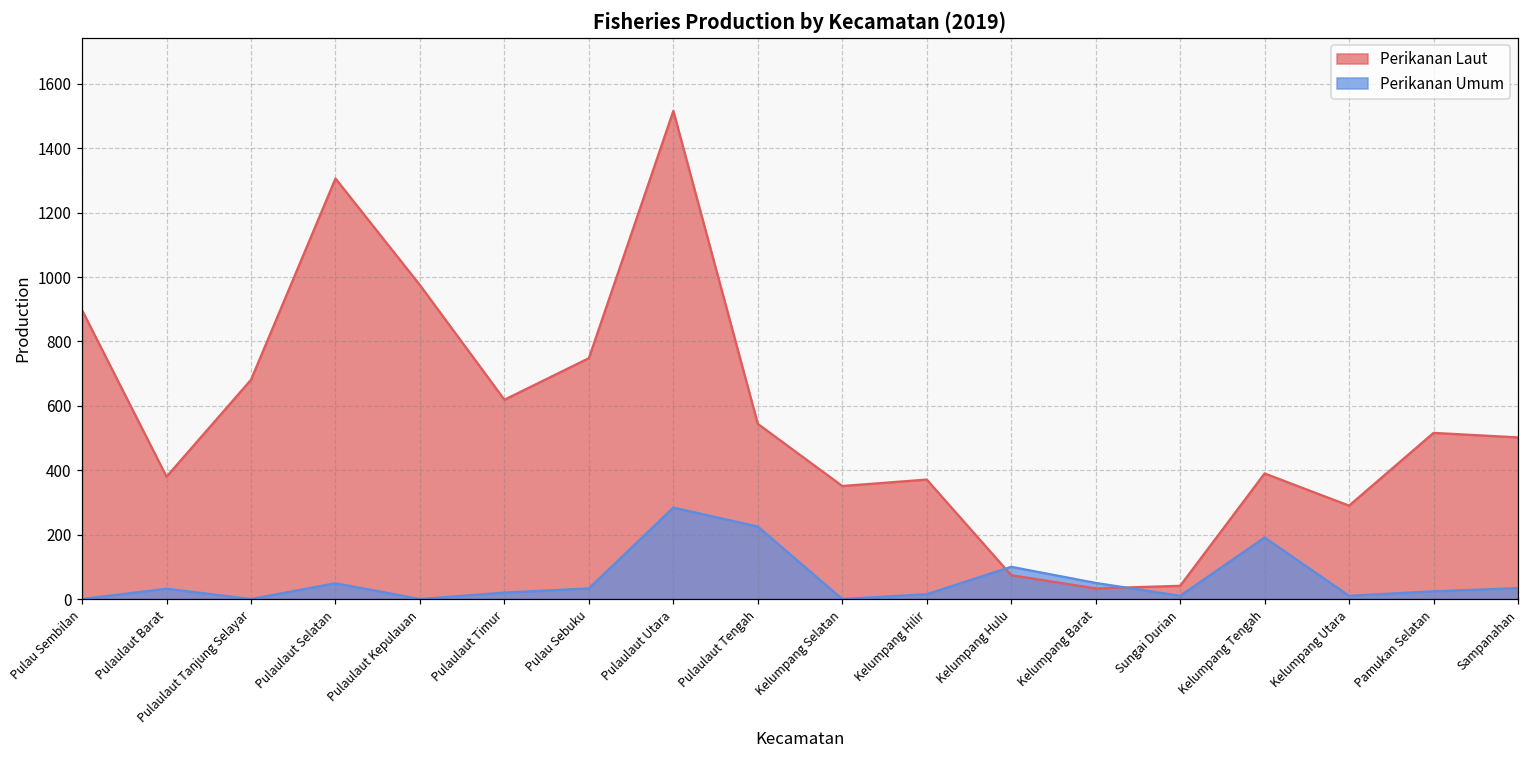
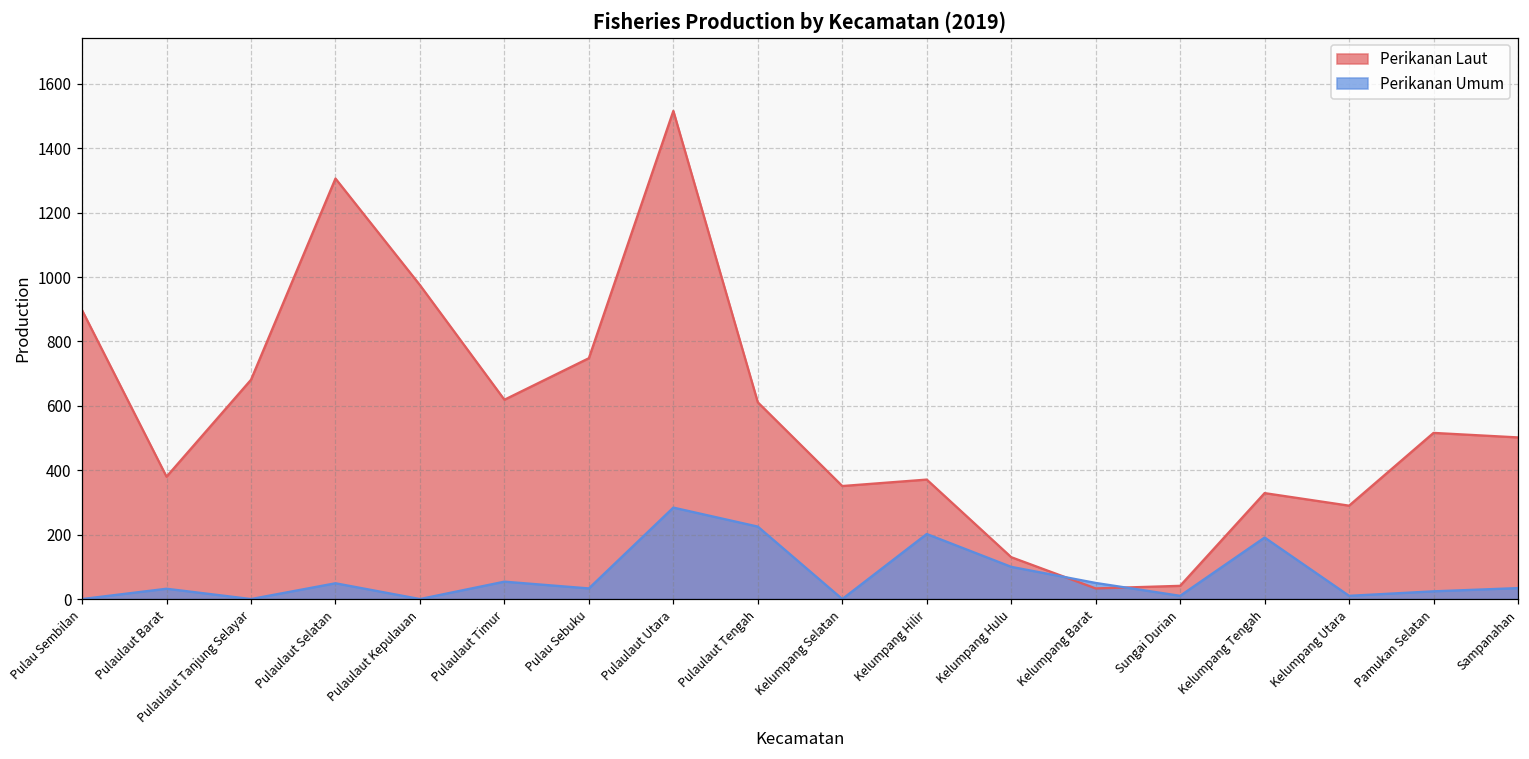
  {
    "Perikanan Laut": {
      "Pulau Sembilan": 900,
      "Pulaulaut Barat": 380,
      "Pulaulaut Tanjung Selayar": 680,
      "Pulaulaut Selatan": 1310,
      "Pulaulaut Kepulauan": 980,
      "Pulaulaut Timur": 620,
      "Pulau Sebuku": 750,
      "Pulaulaut Utara": 1520,
-     "Pulaulaut Tengah": 540,
+     "Pulaulaut Tengah": 610,
      "Kelumpang Selatan": 350,
      "Kelumpang Hilir": 370,
-     "Kelumpang Hulu": 70,
+     "Kelumpang Hulu": 130,
      "Kelumpang Barat": 30,
      "Sungai Durian": 40,
-     "Kelumpang Tengah": 390,
+     "Kelumpang Tengah": 330,
      "Kelumpang Utara": 290,
      "Pamukan Selatan": 520,
      "Sampanahan": 500
    },
    "Perikanan Umum": {
      "Pulau Sembilan": 0,
      "Pulaulaut Barat": 30,
      "Pulaulaut Tanjung Selayar": 0,
      "Pulaulaut Selatan": 50,
      "Pulaulaut Kepulauan": 0,
-     "Pulaulaut Timur": 20,
+     "Pulaulaut Timur": 50,
      "Pulau Sebuku": 30,
      "Pulaulaut Utara": 280,
      "Pulaulaut Tengah": 230,
      "Kelumpang Selatan": 0,
-     "Kelumpang Hilir": 20,
+     "Kelumpang Hilir": 200,
      "Kelumpang Hulu": 100,
      "Kelumpang Barat": 50,
      "Sungai Durian": 10,
      "Kelumpang Tengah": 190,
      "Kelumpang Utara": 10,
      "Pamukan Selatan": 20,
      "Sampanahan": 30
    }
  }
